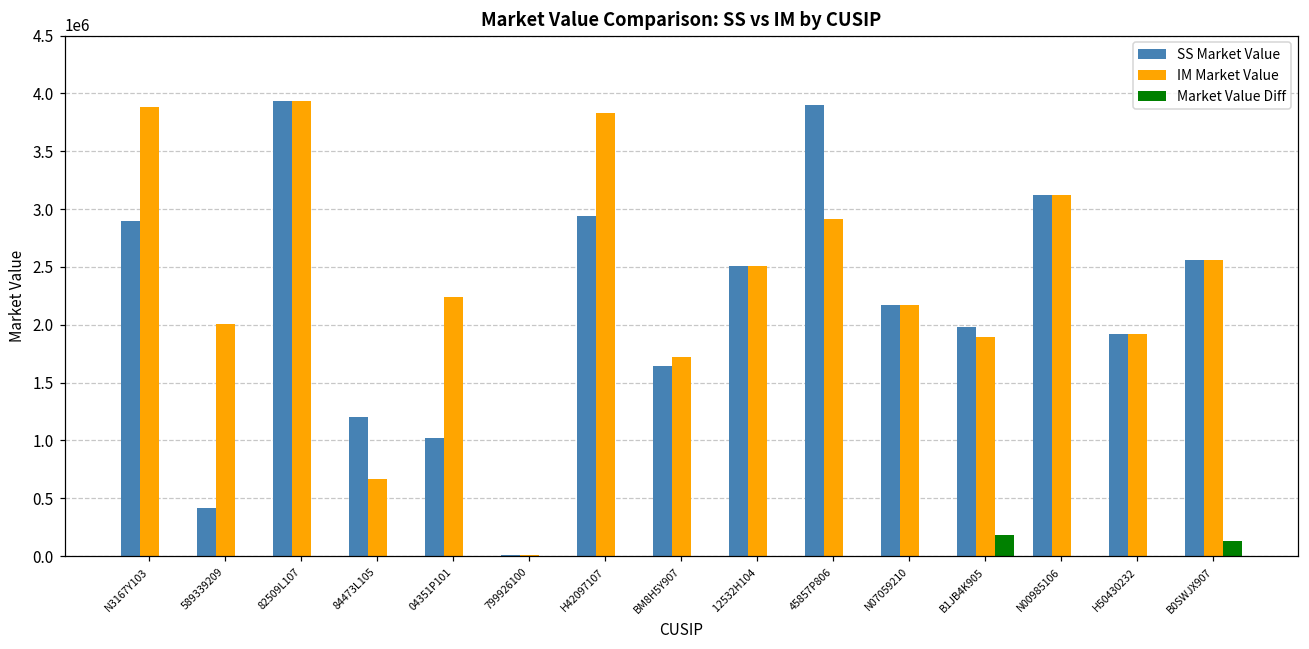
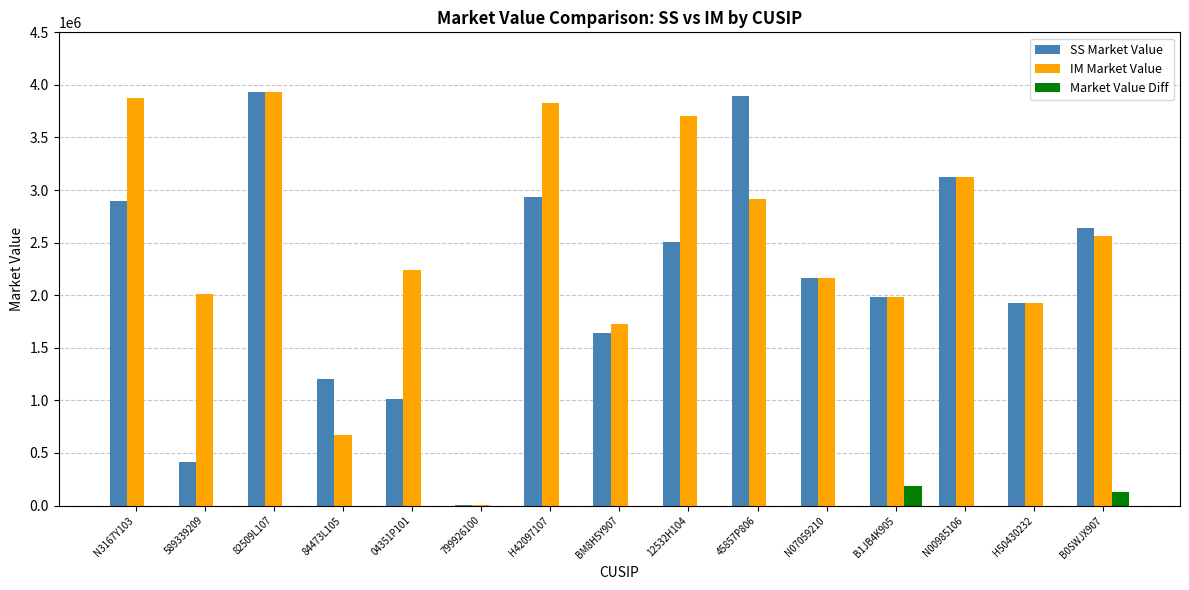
  {
    "SS Market Value": {
      "N3167Y103": 2900000,
      "589339209": 420000,
      "82509L107": 3930000,
      "84473L105": 1200000,
      "04351P101": 1020000,
      "H42097107": 2940000,
      "BM8H5Y907": 1640000,
      "12532H104": 2510000,
      "45857P806": 3900000,
      "N07059210": 2170000,
      "B1JB4K905": 1980000,
      "N00985106": 3120000,
      "H50430232": 1920000,
-     "B0SWJX907": 2560000
+     "B0SWJX907": 2640000
    },
    "IM Market Value": {
      "N3167Y103": 3880000,
      "589339209": 2010000,
      "82509L107": 3930000,
      "84473L105": 670000,
      "04351P101": 2240000,
      "H42097107": 3830000,
      "BM8H5Y907": 1720000,
-     "12532H104": 2510000,
+     "12532H104": 3710000,
      "45857P806": 2910000,
      "N07059210": 2170000,
-     "B1JB4K905": 1890000,
+     "B1JB4K905": 1980000,
      "N00985106": 3120000,
      "H50430232": 1920000,
      "B0SWJX907": 2560000
    },
    "Market Value Diff": {
      "N3167Y103": 0,
      "82509L107": 0,
      "84473L105": 0,
      "04351P101": 0,
      "799926100": 0,
      "H42097107": 0,
      "12532H104": 0,
      "45857P806": 0,
      "N07059210": 0,
      "B1JB4K905": 180000,
      "N00985106": 0,
      "H50430232": 0,
      "B0SWJX907": 130000
    }
  }
